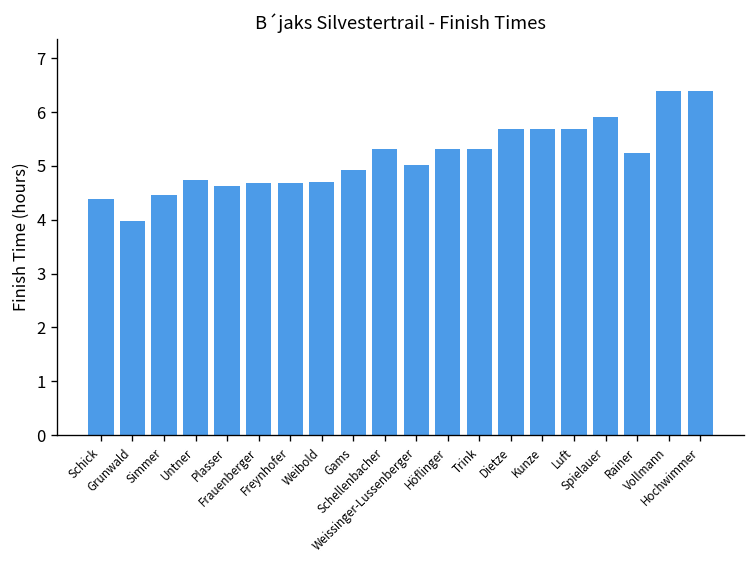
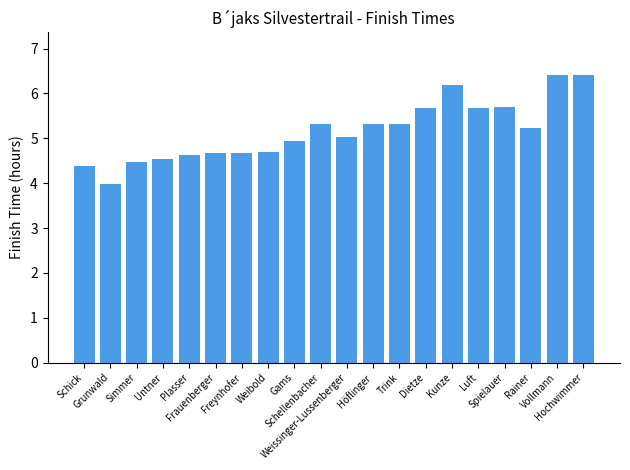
  {
    "Schick": 4.4,
    "Grunwald": 4.0,
    "Simmer": 4.5,
-   "Untner": 4.7,
+   "Untner": 4.5,
    "Plasser": 4.6,
    "Frauenberger": 4.7,
    "Freynhofer": 4.7,
    "Weibold": 4.7,
    "Gams": 4.9,
    "Schellenbacher": 5.3,
    "Weissinger-Lussenberger": 5.0,
    "Höflinger": 5.3,
    "Trink": 5.3,
    "Dietze": 5.7,
-   "Kunze": 5.7,
+   "Kunze": 6.2,
    "Luft": 5.7,
-   "Spielauer": 5.9,
+   "Spielauer": 5.7,
    "Rainer": 5.2,
    "Vollmann": 6.4,
    "Hochwimmer": 6.4
  }
